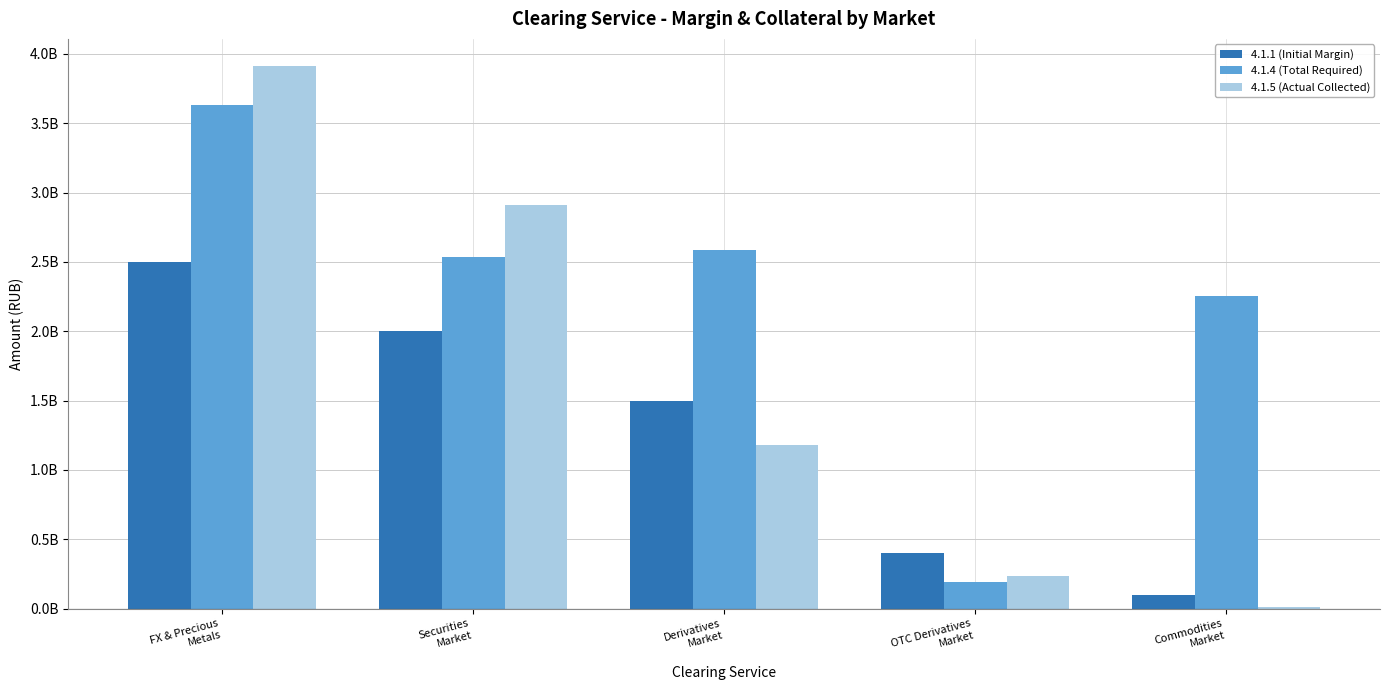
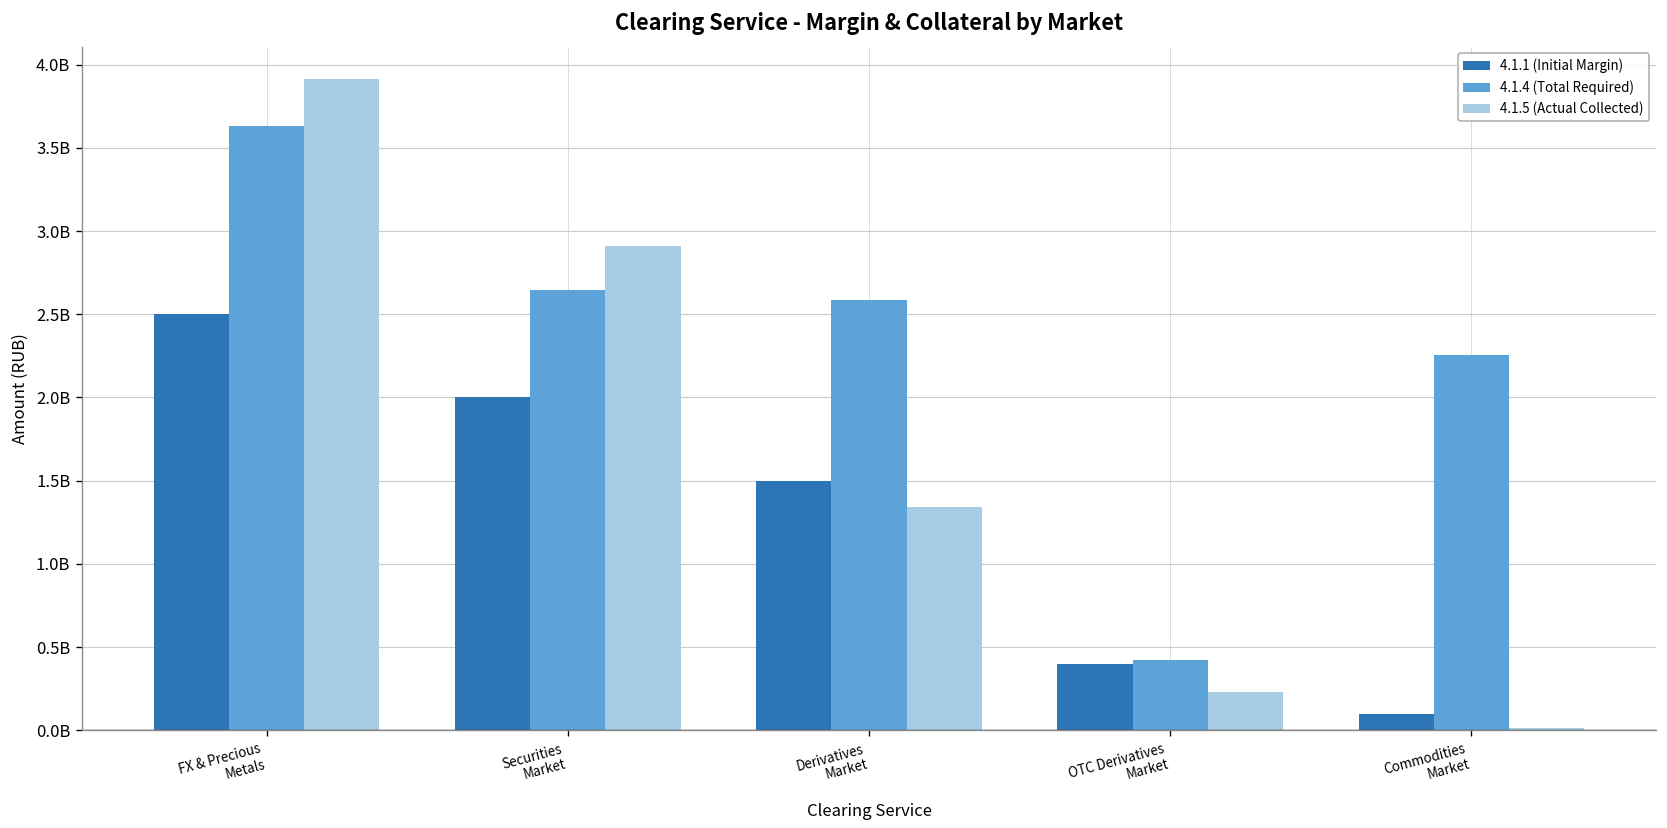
  {
    "4.1.1 (Initial Margin)": {
      "FX & Precious Metals": 2500000000,
      "Securities Market": 2000000000,
      "Derivatives Market": 1500000000,
      "OTC Derivatives Market": 400000000,
      "Commodities Market": 100000000
    },
    "4.1.4 (Total Required)": {
      "FX & Precious Metals": 3630000000,
-     "Securities Market": 2540000000,
+     "Securities Market": 2650000000,
      "Derivatives Market": 2580000000,
-     "OTC Derivatives Market": 190000000,
+     "OTC Derivatives Market": 420000000,
      "Commodities Market": 2260000000
    },
    "4.1.5 (Actual Collected)": {
      "FX & Precious Metals": 3910000000,
      "Securities Market": 2910000000,
-     "Derivatives Market": 1180000000,
+     "Derivatives Market": 1340000000,
      "OTC Derivatives Market": 230000000
    }
  }
